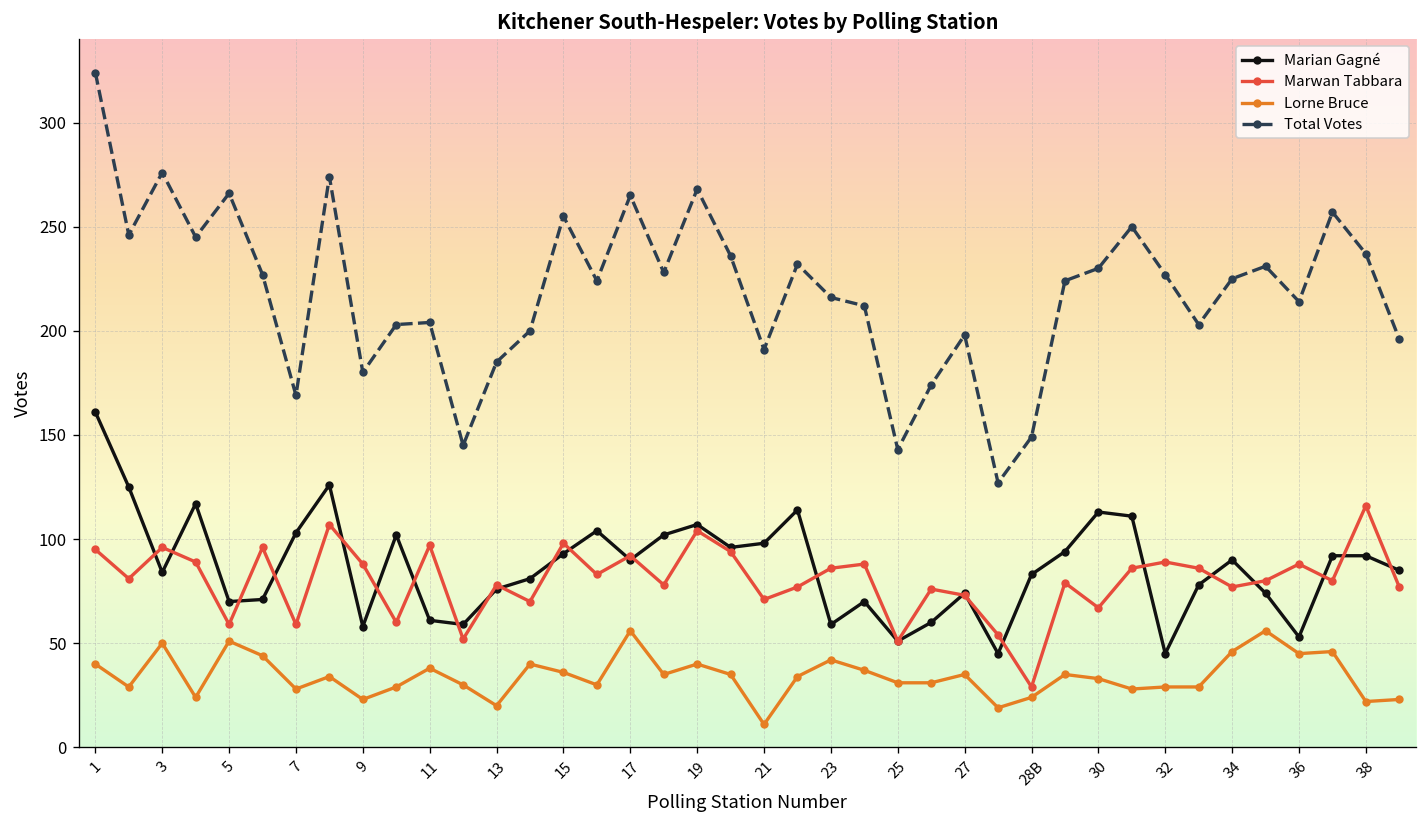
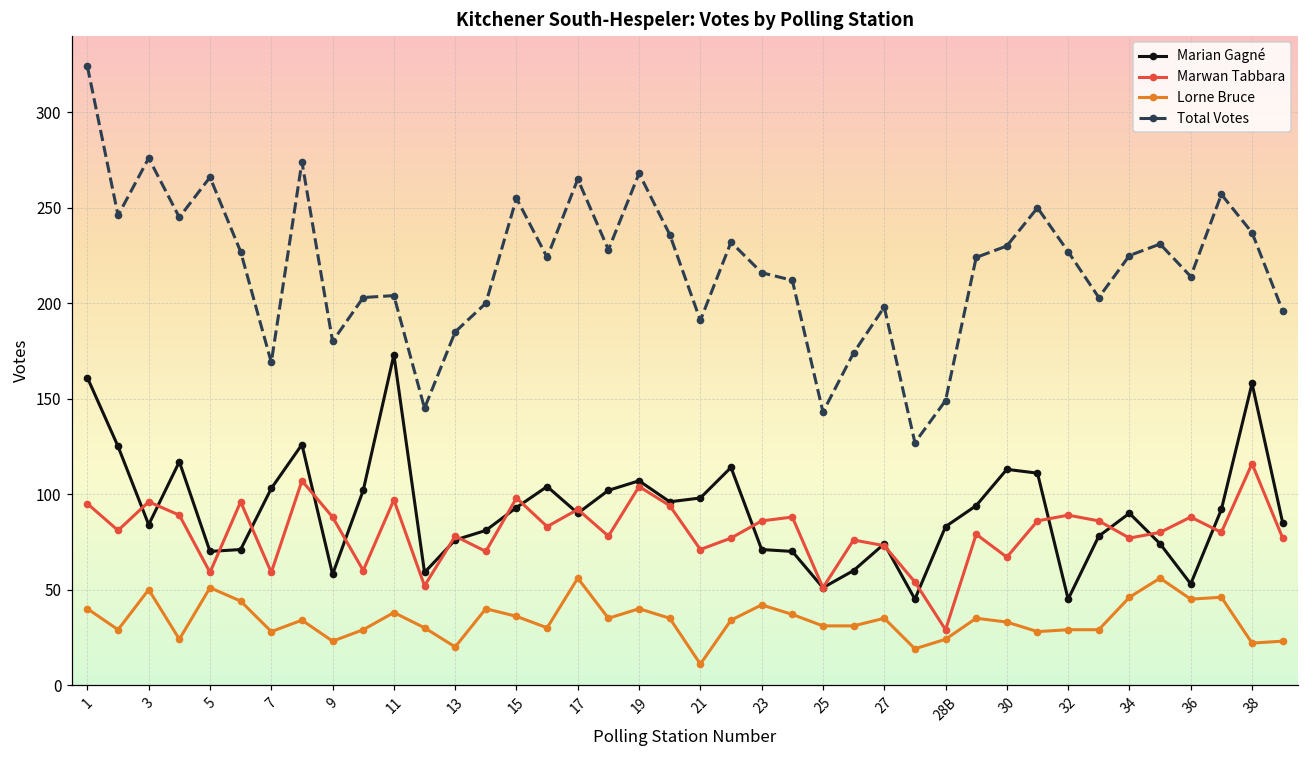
  {
    "Marian Gagné": {
      "1": 161,
      "3": 84,
      "5": 70,
      "7": 103,
      "9": 58,
-     "11": 61,
+     "11": 173,
      "13": 76,
      "15": 93,
      "17": 90,
      "19": 107,
      "21": 98,
-     "23": 59,
+     "23": 71,
      "28B": 83,
      "30": 113,
      "32": 45,
      "34": 90,
      "36": 53,
-     "38": 92
+     "38": 158
    },
    "Total Votes": {
      "1": 324,
      "3": 276,
      "5": 266,
      "7": 169,
      "9": 180,
      "11": 204,
      "13": 185,
      "15": 255,
      "17": 265,
      "19": 268,
      "21": 191,
      "23": 216,
      "25": 143,
      "27": 198,
      "28B": 149,
      "30": 230,
      "32": 227,
      "34": 225,
      "36": 214,
      "38": 237
    }
  }
